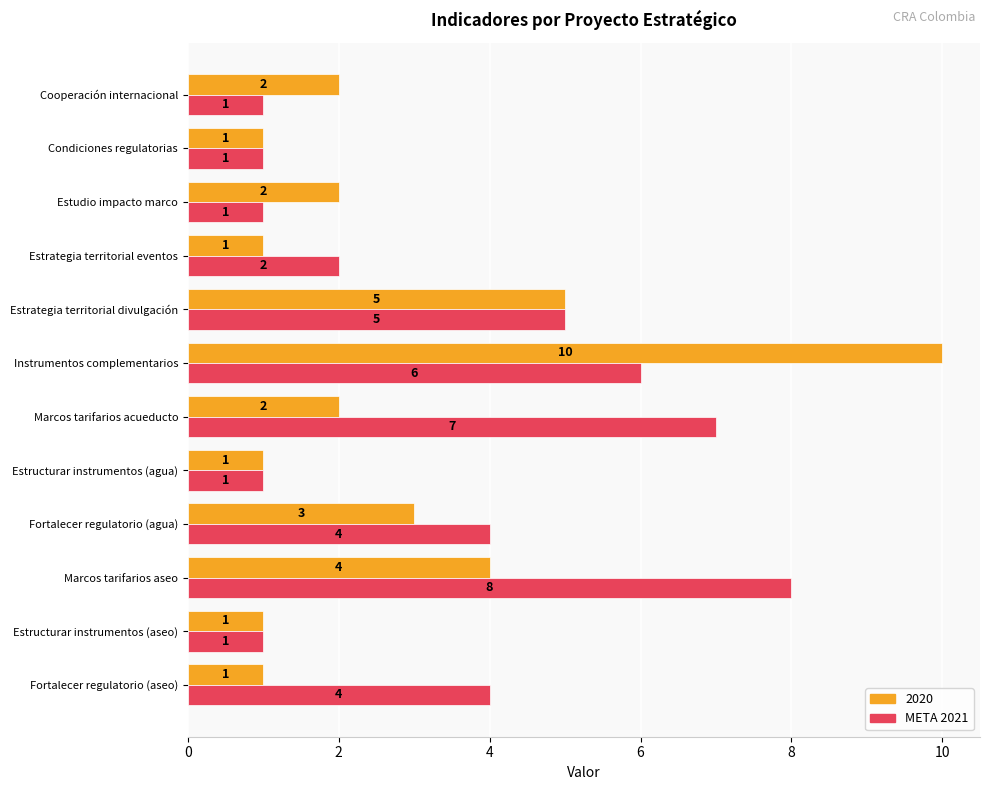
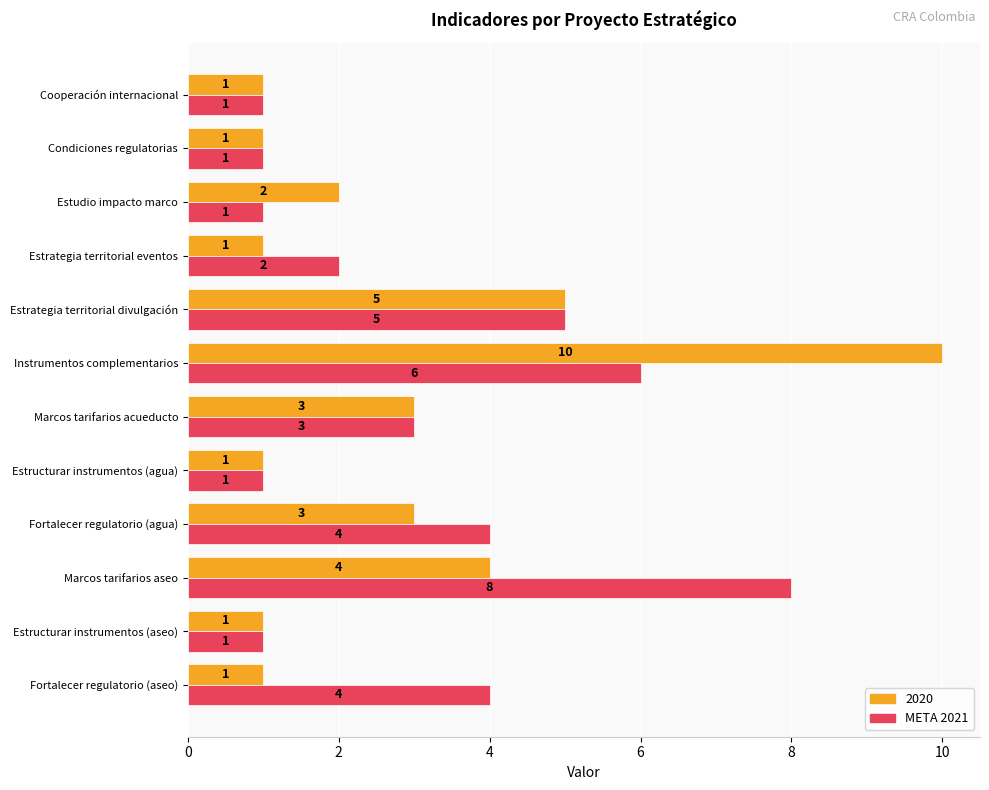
  {
    "2020": {
-     "Cooperación internacional": 2,
+     "Cooperación internacional": 1,
      "Condiciones regulatorias": 1,
      "Estudio impacto marco": 2,
      "Estrategia territorial eventos": 1,
      "Estrategia territorial divulgación": 5,
      "Instrumentos complementarios": 10,
-     "Marcos tarifarios acueducto": 2,
+     "Marcos tarifarios acueducto": 3,
      "Estructurar instrumentos (agua)": 1,
      "Fortalecer regulatorio (agua)": 3,
      "Marcos tarifarios aseo": 4,
      "Estructurar instrumentos (aseo)": 1,
      "Fortalecer regulatorio (aseo)": 1
    },
    "META 2021": {
      "Cooperación internacional": 1,
      "Condiciones regulatorias": 1,
      "Estudio impacto marco": 1,
      "Estrategia territorial eventos": 2,
      "Estrategia territorial divulgación": 5,
      "Instrumentos complementarios": 6,
-     "Marcos tarifarios acueducto": 7,
+     "Marcos tarifarios acueducto": 3,
      "Estructurar instrumentos (agua)": 1,
      "Fortalecer regulatorio (agua)": 4,
      "Marcos tarifarios aseo": 8,
      "Estructurar instrumentos (aseo)": 1,
      "Fortalecer regulatorio (aseo)": 4
    }
  }
